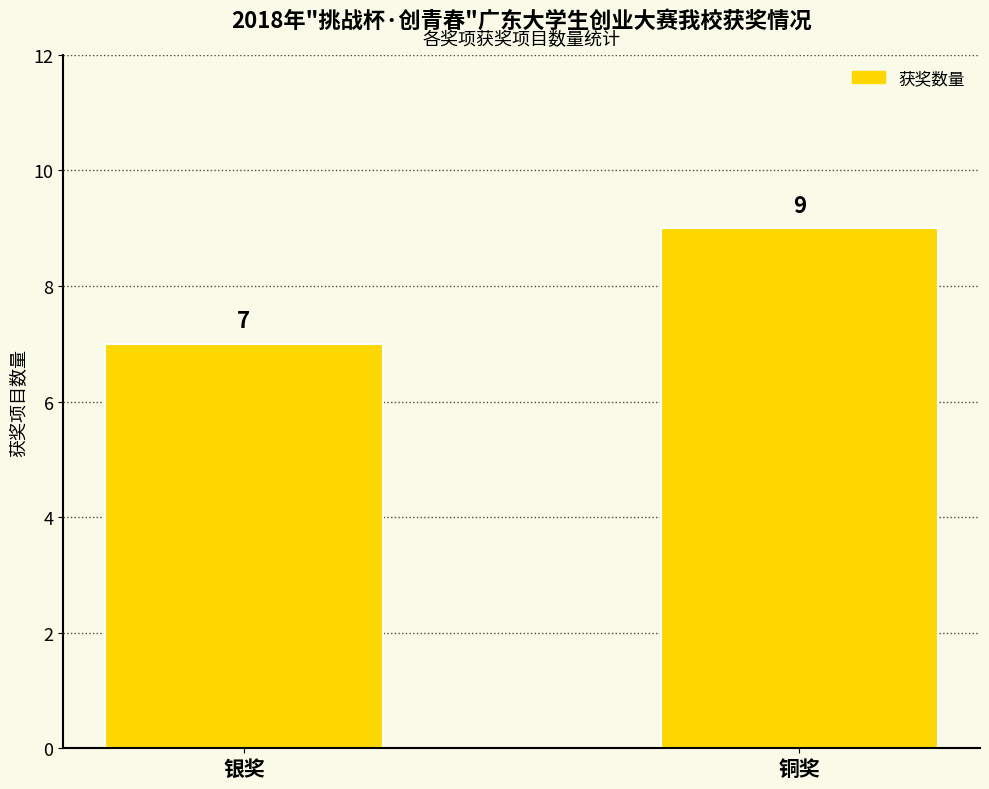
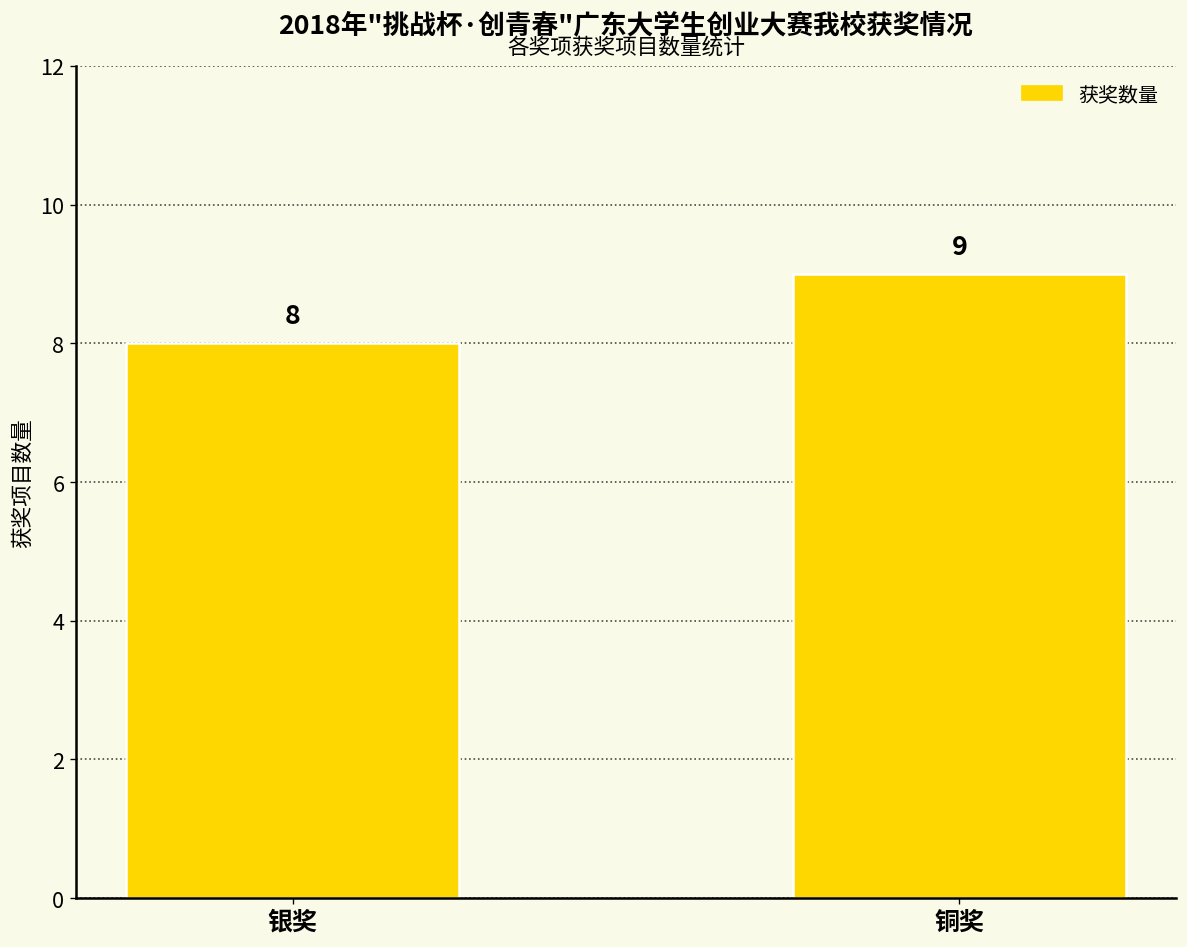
  {
-   "银奖": 7,
+   "银奖": 8,
    "铜奖": 9
  }
